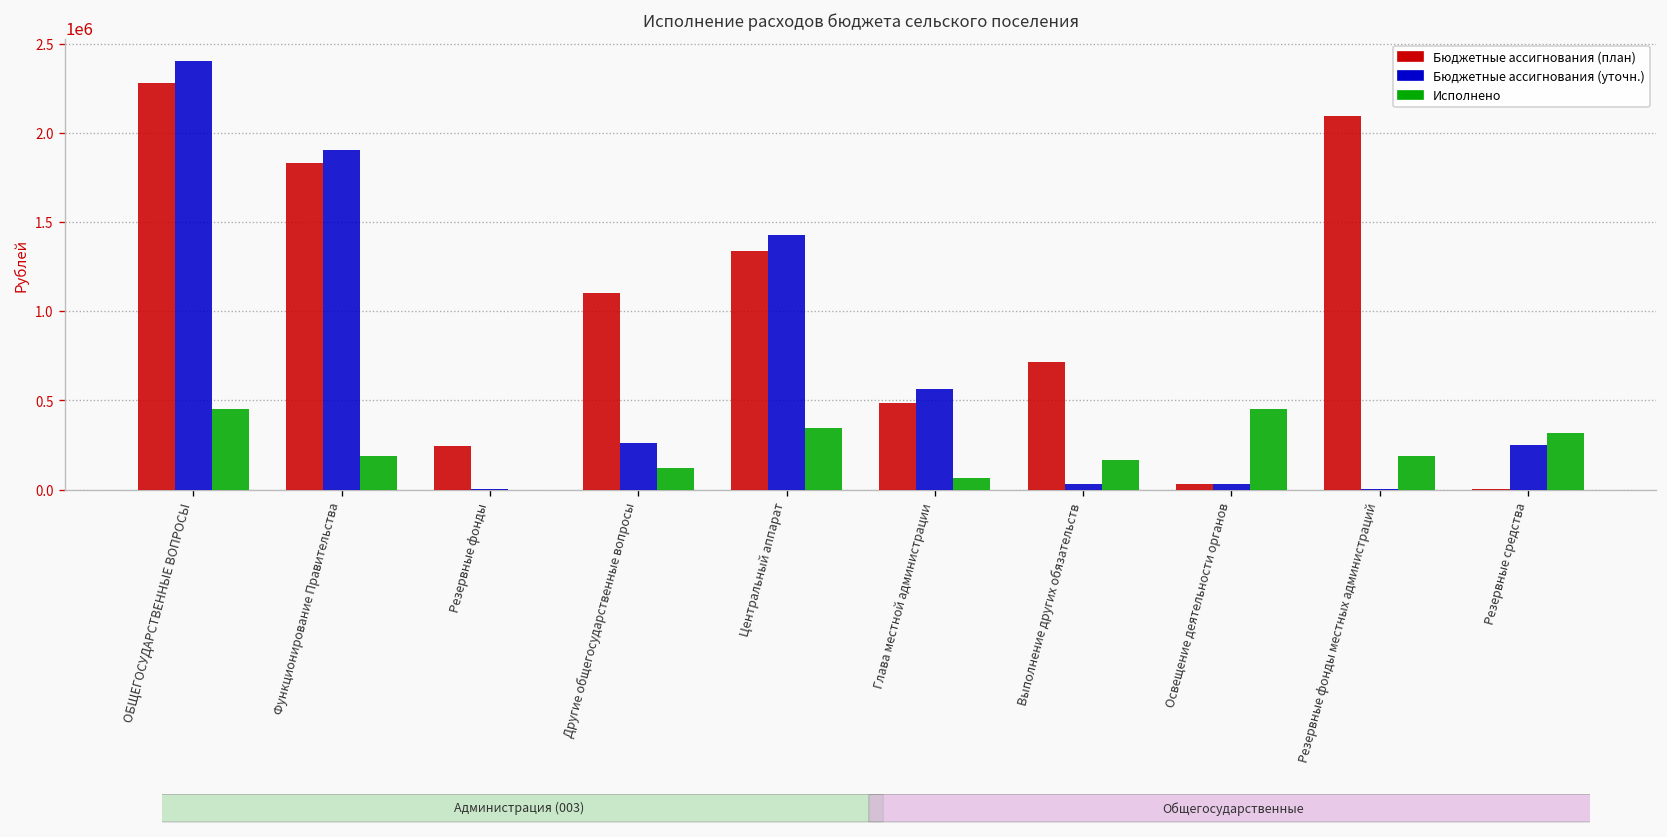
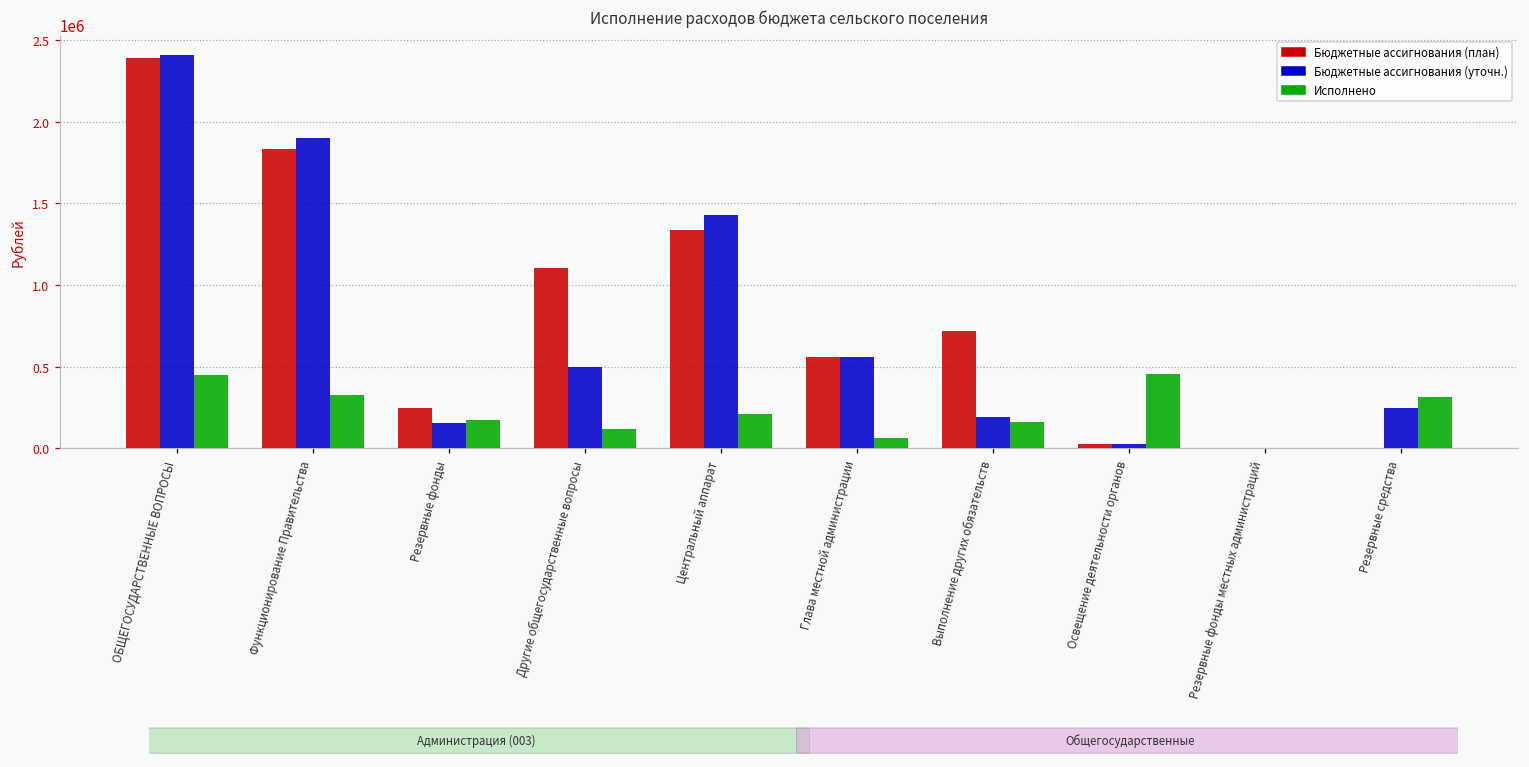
  {
    "Бюджетные ассигнования (план)": {
-     "ОБЩЕГОСУДАРСТВЕННЫЕ ВОПРОСЫ": 2280000,
+     "ОБЩЕГОСУДАРСТВЕННЫЕ ВОПРОСЫ": 2390000,
      "Функционирование Правительства": 1830000,
      "Резервные фонды": 250000,
      "Другие общегосударственные вопросы": 1100000,
      "Центральный аппарат": 1340000,
-     "Глава местной администрации": 490000,
+     "Глава местной администрации": 560000,
      "Выполнение других обязательств": 720000,
      "Освещение деятельности органов": 30000,
-     "Резервные фонды местных администраций": 2100000
+     "Резервные фонды местных администраций": 0
    },
    "Бюджетные ассигнования (уточн.)": {
      "ОБЩЕГОСУДАРСТВЕННЫЕ ВОПРОСЫ": 2410000,
      "Функционирование Правительства": 1900000,
-     "Резервные фонды": 0,
-     "Другие общегосударственные вопросы": 260000,
+     "Резервные фонды": 160000,
+     "Другие общегосударственные вопросы": 500000,
      "Центральный аппарат": 1430000,
      "Глава местной администрации": 560000,
-     "Выполнение других обязательств": 30000,
+     "Выполнение других обязательств": 190000,
      "Освещение деятельности органов": 30000,
      "Резервные средства": 250000
    },
    "Исполнено": {
      "ОБЩЕГОСУДАРСТВЕННЫЕ ВОПРОСЫ": 450000,
-     "Функционирование Правительства": 190000,
-     "Резервные фонды": 0,
+     "Функционирование Правительства": 330000,
+     "Резервные фонды": 170000,
      "Другие общегосударственные вопросы": 120000,
-     "Центральный аппарат": 350000,
+     "Центральный аппарат": 210000,
      "Глава местной администрации": 60000,
      "Выполнение других обязательств": 160000,
      "Освещение деятельности органов": 450000,
-     "Резервные фонды местных администраций": 190000,
+     "Резервные фонды местных администраций": 0,
      "Резервные средства": 310000
    }
  }
